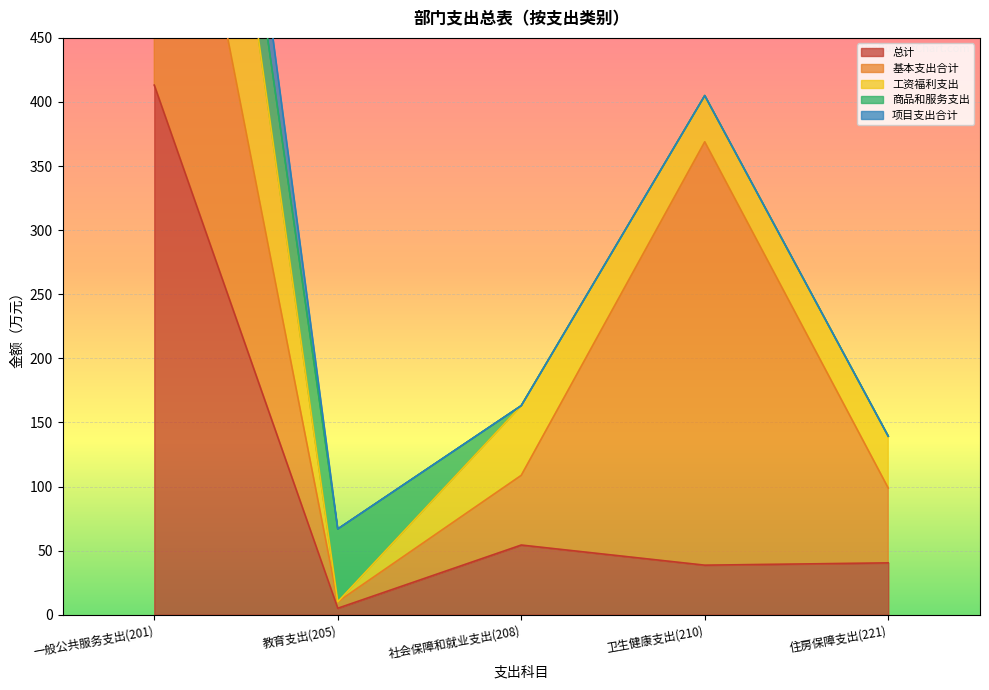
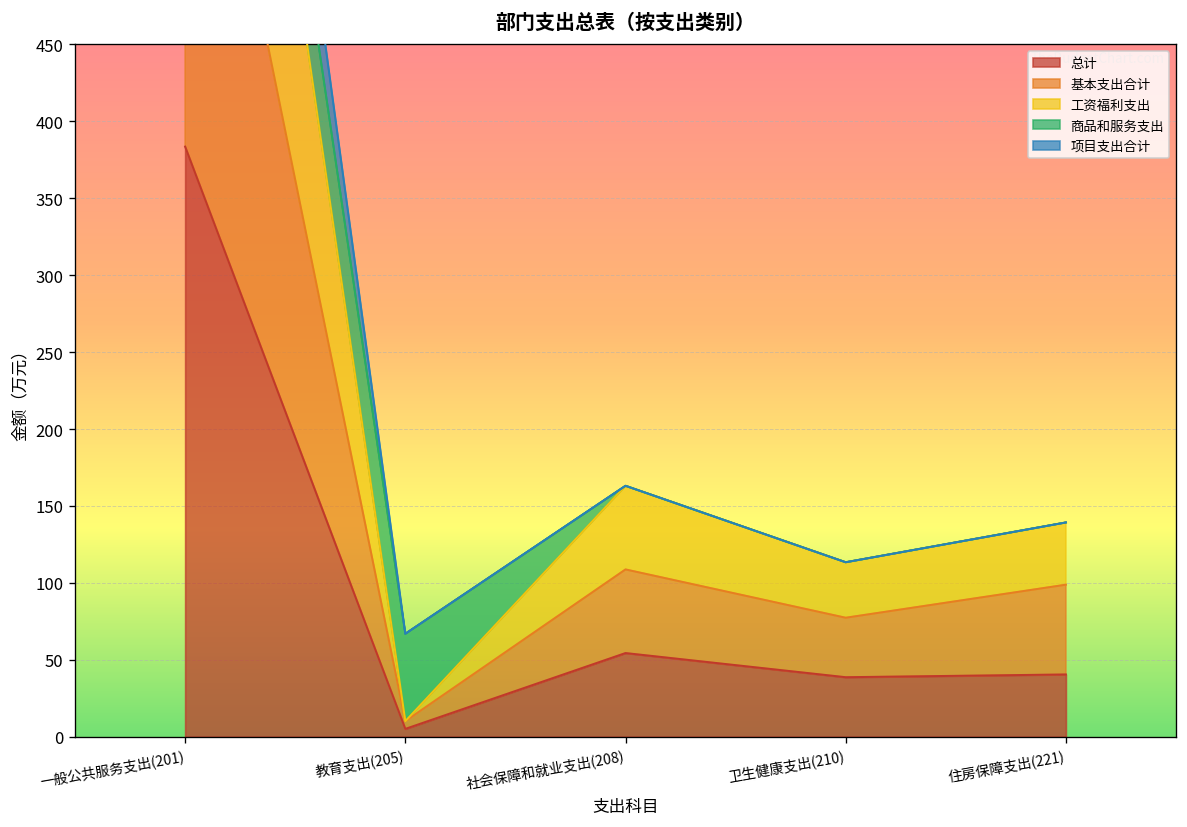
  {
    "总计": {
-     "一般公共服务支出(201)": 413,
+     "一般公共服务支出(201)": 384,
      "教育支出(205)": 5,
      "社会保障和就业支出(208)": 54,
      "卫生健康支出(210)": 39,
      "住房保障支出(221)": 40
    },
    "基本支出合计": {
      "社会保障和就业支出(208)": 54,
-     "卫生健康支出(210)": 330,
+     "卫生健康支出(210)": 39,
      "住房保障支出(221)": 58
    }
  }
